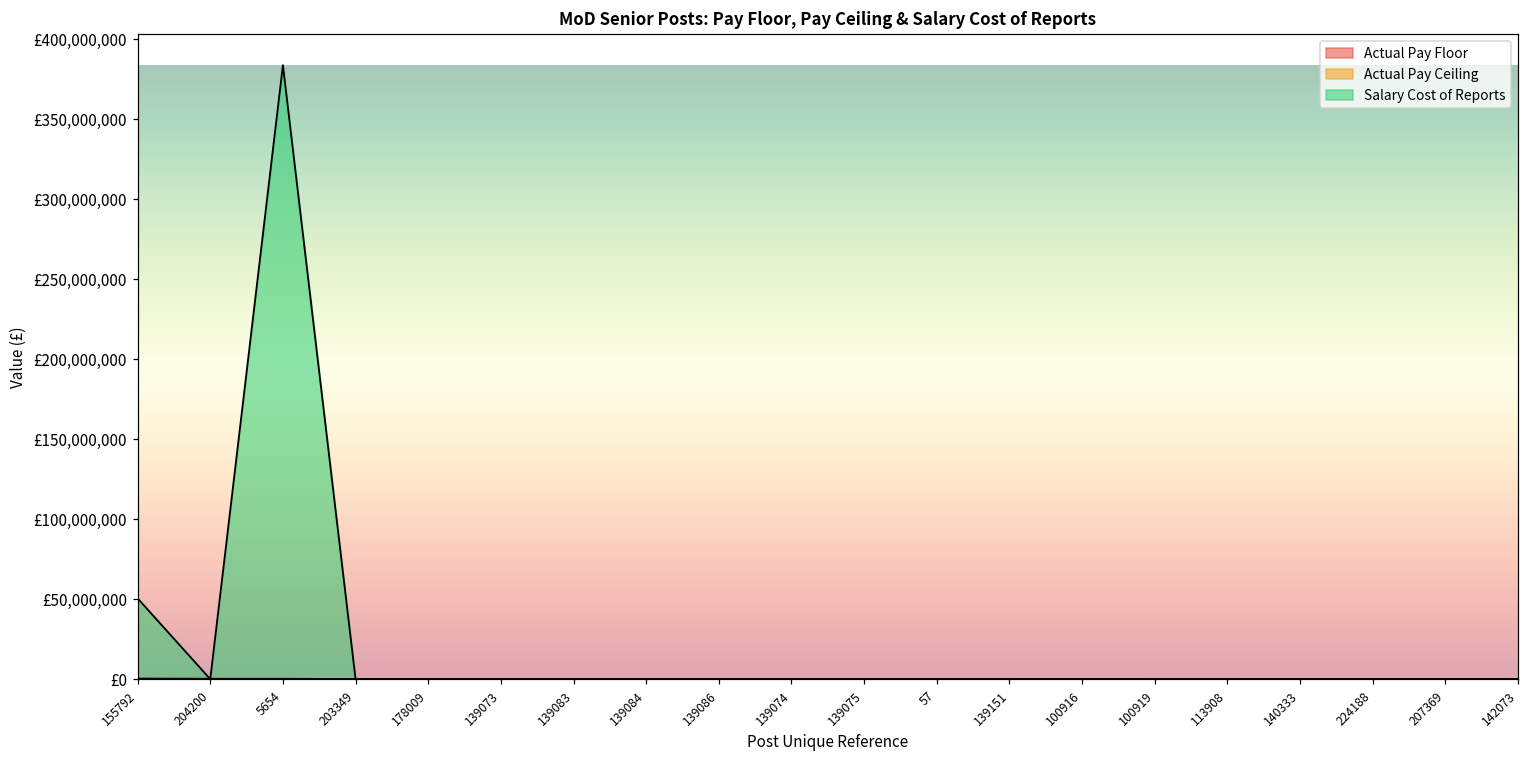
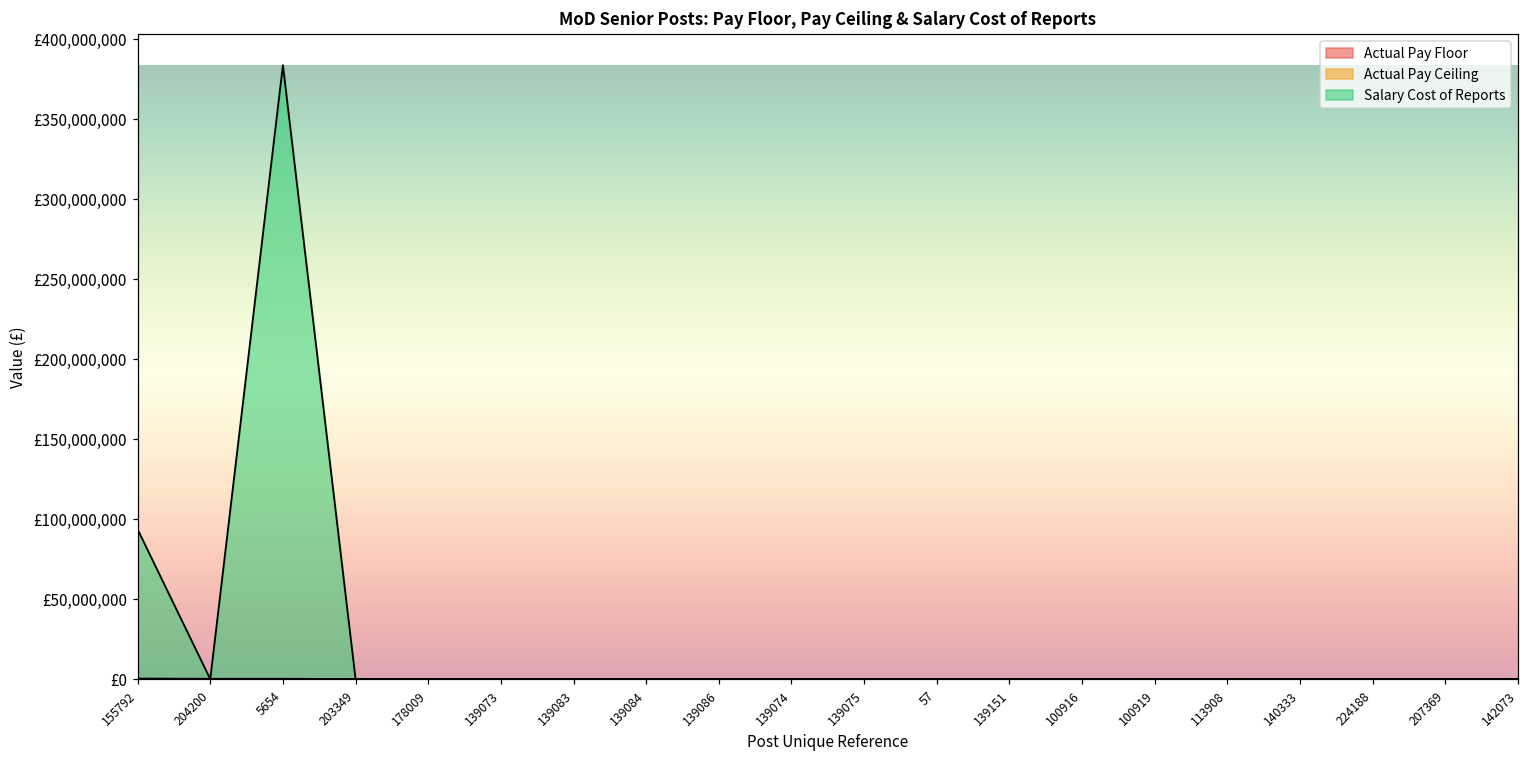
  {
    "Actual Pay Ceiling": {
      "155792": "£0",
      "5654": "£0"
    },
    "Salary Cost of Reports": {
-     "155792": "£51,000,000",
+     "155792": "£94,000,000",
      "5654": "£384,000,000"
    }
  }
